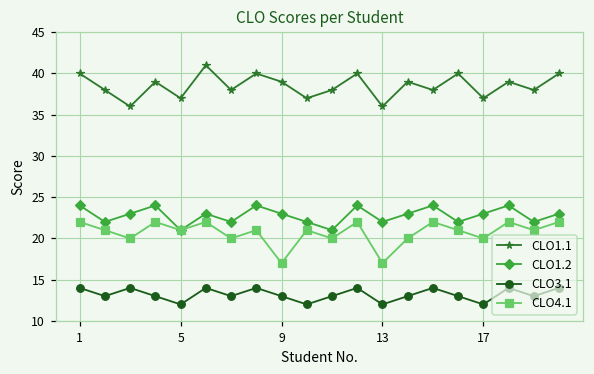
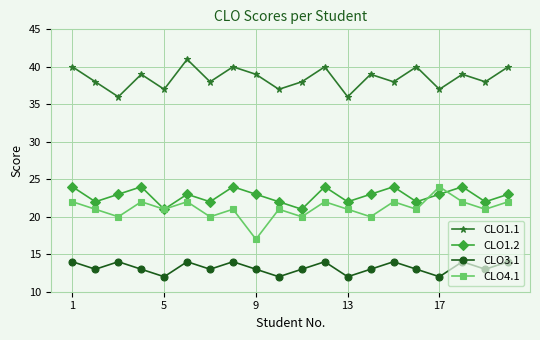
  {
    "CLO4.1": {
      "1": 22,
      "9": 17,
-     "13": 17,
-     "17": 20
+     "13": 21,
+     "17": 24
    }
  }
